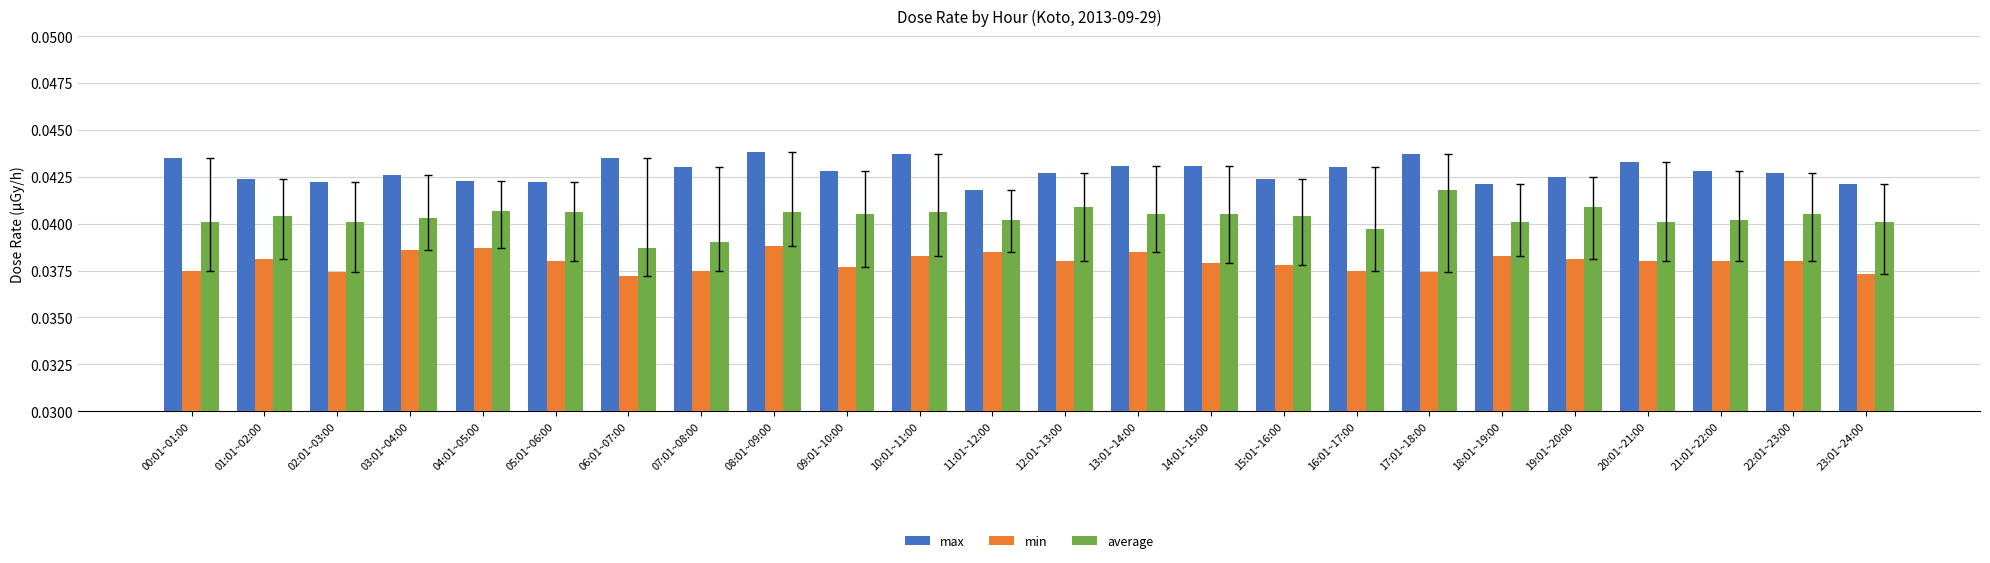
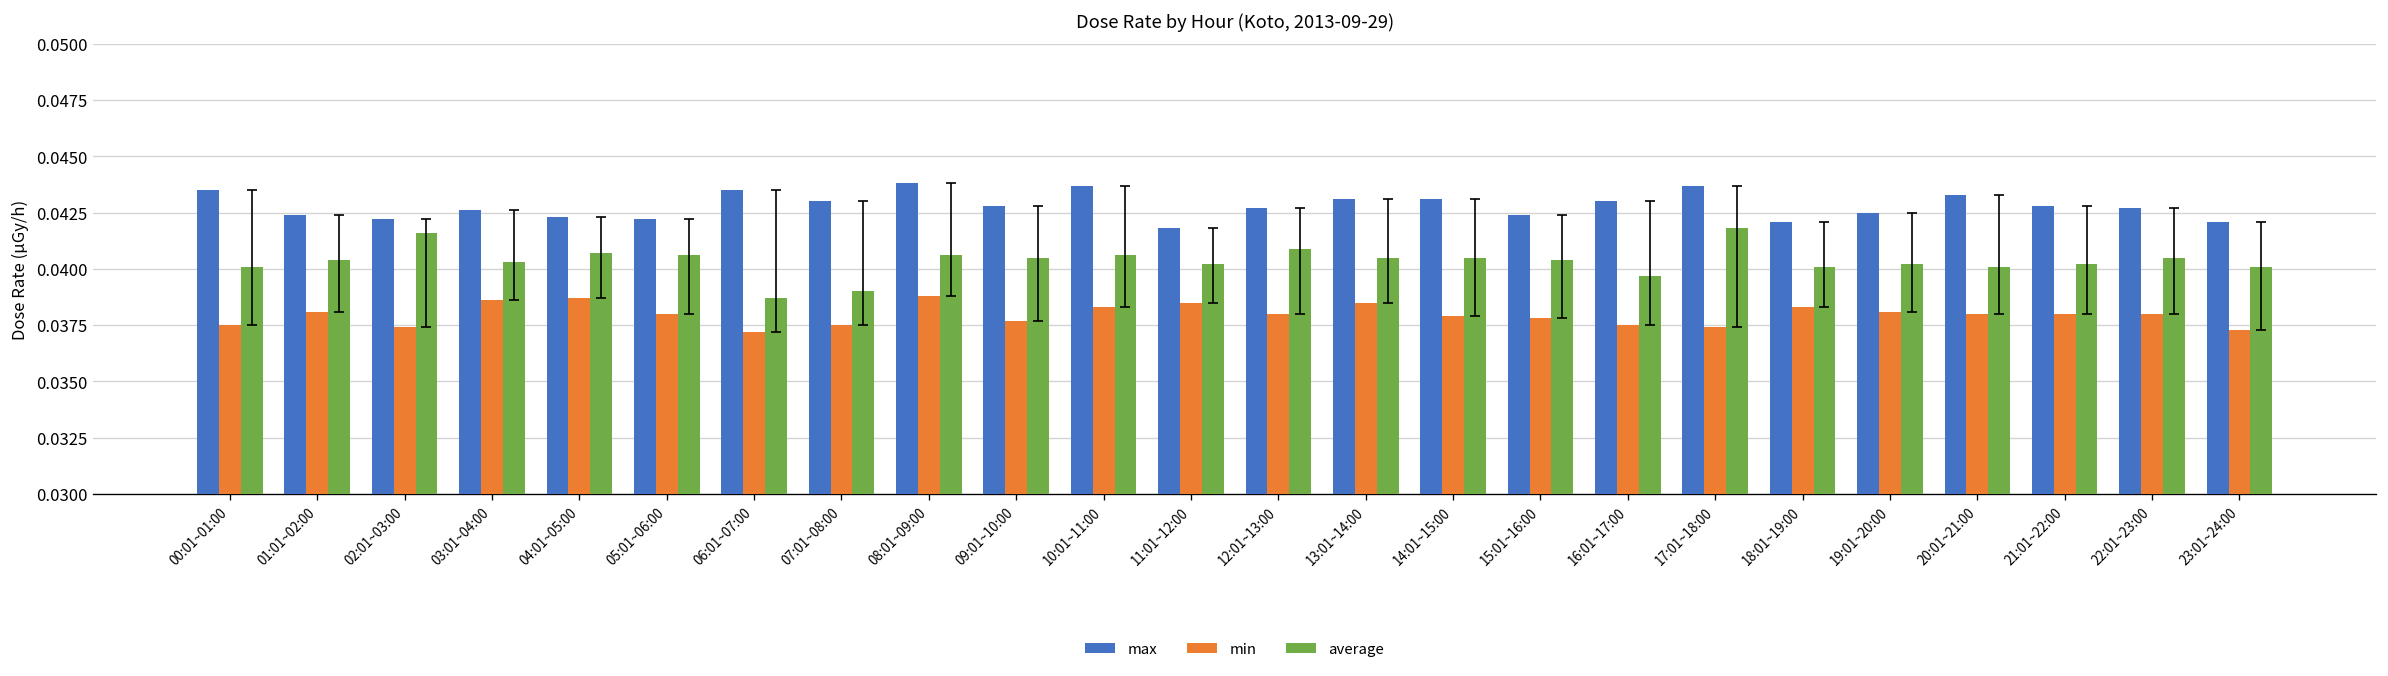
  {
    "min": {
      "00:01~01:00": 0.0375,
      "01:01~02:00": 0.0381,
      "02:01~03:00": 0.0374,
      "03:01~04:00": 0.0386,
      "04:01~05:00": 0.0387,
      "05:01~06:00": 0.0380,
      "06:01~07:00": 0.0372,
      "07:01~08:00": 0.0375,
      "08:01~09:00": 0.0388,
      "09:01~10:00": 0.0377,
      "10:01~11:00": 0.0383,
      "11:01~12:00": 0.0385,
      "12:01~13:00": 0.0380,
      "13:01~14:00": 0.0385,
      "14:01~15:00": 0.0379,
      "15:01~16:00": 0.0378,
      "16:01~17:00": 0.0375,
      "17:01~18:00": 0.0374,
      "18:01~19:00": 0.0383,
      "19:01~20:00": 0.0381,
      "20:01~21:00": 0.0380,
      "21:01~22:00": 0.0380,
      "22:01~23:00": 0.0380,
      "23:01~24:00": 0.0373
    },
    "average": {
      "00:01~01:00": 0.0401,
      "01:01~02:00": 0.0404,
-     "02:01~03:00": 0.0401,
+     "02:01~03:00": 0.0416,
      "03:01~04:00": 0.0403,
      "04:01~05:00": 0.0407,
      "05:01~06:00": 0.0406,
      "06:01~07:00": 0.0387,
      "07:01~08:00": 0.0390,
      "08:01~09:00": 0.0406,
      "09:01~10:00": 0.0405,
      "10:01~11:00": 0.0406,
      "11:01~12:00": 0.0402,
      "12:01~13:00": 0.0409,
      "13:01~14:00": 0.0405,
      "14:01~15:00": 0.0405,
      "15:01~16:00": 0.0404,
      "16:01~17:00": 0.0397,
      "17:01~18:00": 0.0418,
      "18:01~19:00": 0.0401,
-     "19:01~20:00": 0.0409,
+     "19:01~20:00": 0.0402,
      "20:01~21:00": 0.0401,
      "21:01~22:00": 0.0402,
      "22:01~23:00": 0.0405,
      "23:01~24:00": 0.0401
    }
  }
